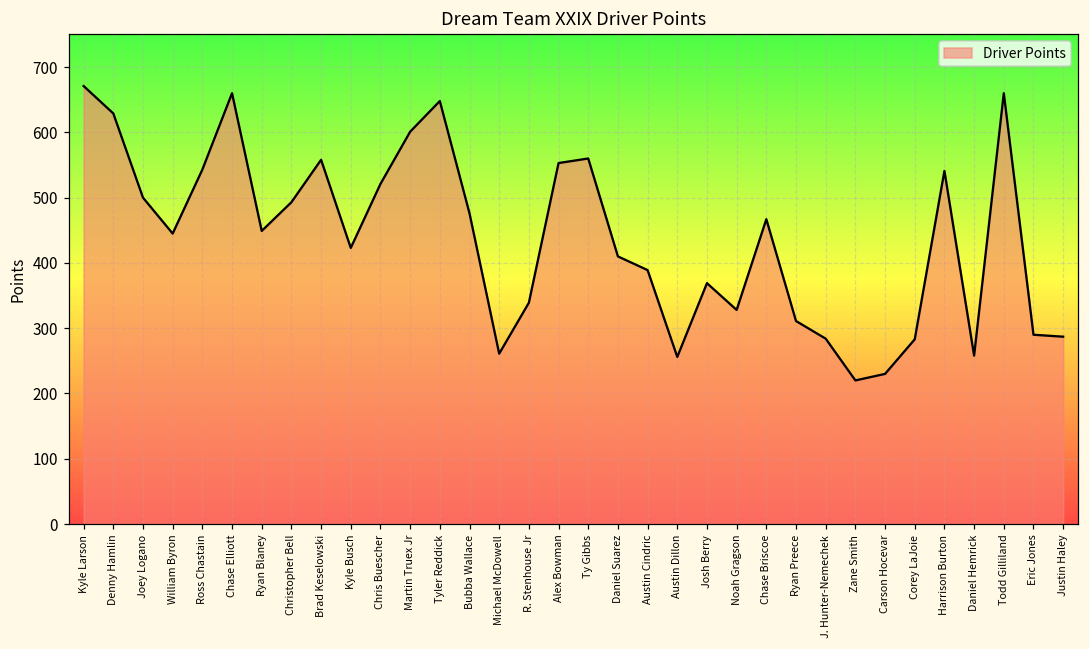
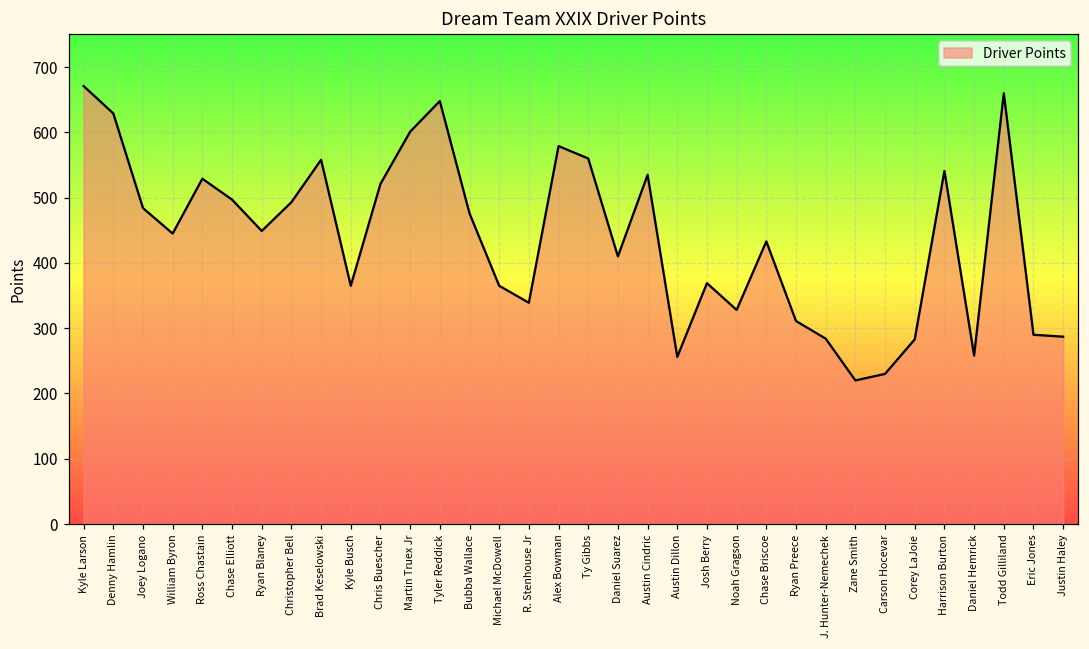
  {
    "Kyle Larson": 670,
    "Denny Hamlin": 630,
-   "Joey Logano": 500,
+   "Joey Logano": 480,
    "William Byron": 450,
-   "Ross Chastain": 540,
-   "Chase Elliott": 660,
+   "Ross Chastain": 530,
+   "Chase Elliott": 500,
    "Ryan Blaney": 450,
    "Christopher Bell": 490,
    "Brad Keselowski": 560,
-   "Kyle Busch": 420,
+   "Kyle Busch": 370,
    "Chris Buescher": 520,
    "Martin Truex Jr": 600,
    "Tyler Reddick": 650,
    "Bubba Wallace": 480,
-   "Michael McDowell": 260,
+   "Michael McDowell": 370,
    "R. Stenhouse Jr": 340,
-   "Alex Bowman": 550,
+   "Alex Bowman": 580,
    "Ty Gibbs": 560,
    "Daniel Suarez": 410,
-   "Austin Cindric": 390,
+   "Austin Cindric": 540,
    "Austin Dillon": 260,
    "Josh Berry": 370,
    "Noah Gragson": 330,
-   "Chase Briscoe": 470,
+   "Chase Briscoe": 430,
    "Ryan Preece": 310,
    "J. Hunter-Nemechek": 280,
    "Zane Smith": 220,
    "Carson Hocevar": 230,
    "Corey LaJoie": 280,
    "Harrison Burton": 540,
    "Daniel Hemrick": 260,
    "Todd Gilliland": 660,
    "Eric Jones": 290,
    "Justin Haley": 290
  }
